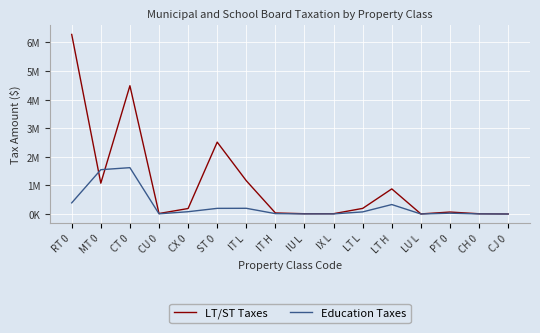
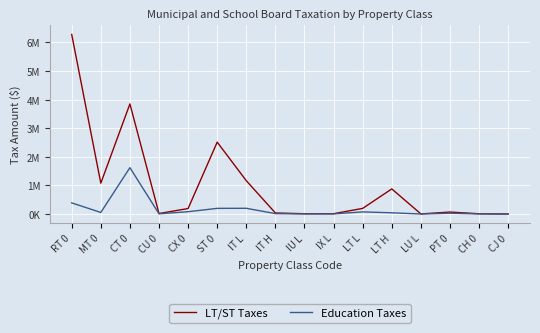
  {
    "LT/ST Taxes": {
      "RT 0": 6300000,
      "MT 0": 1100000,
-     "CT 0": 4500000,
+     "CT 0": 3900000,
      "CX 0": 200000,
      "ST 0": 2500000,
      "IT L": 1200000,
      "LT L": 200000,
      "LT H": 900000
    },
    "Education Taxes": {
      "RT 0": 400000,
-     "MT 0": 1600000,
+     "MT 0": 100000,
      "CT 0": 1600000,
      "CX 0": 100000,
      "ST 0": 200000,
      "IT L": 200000,
      "LT L": 100000,
-     "LT H": 300000
+     "LT H": 0
    }
  }
